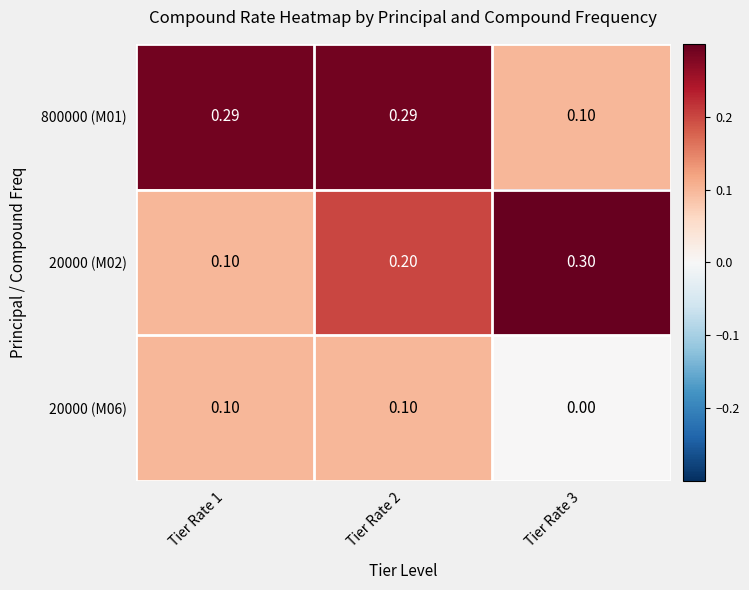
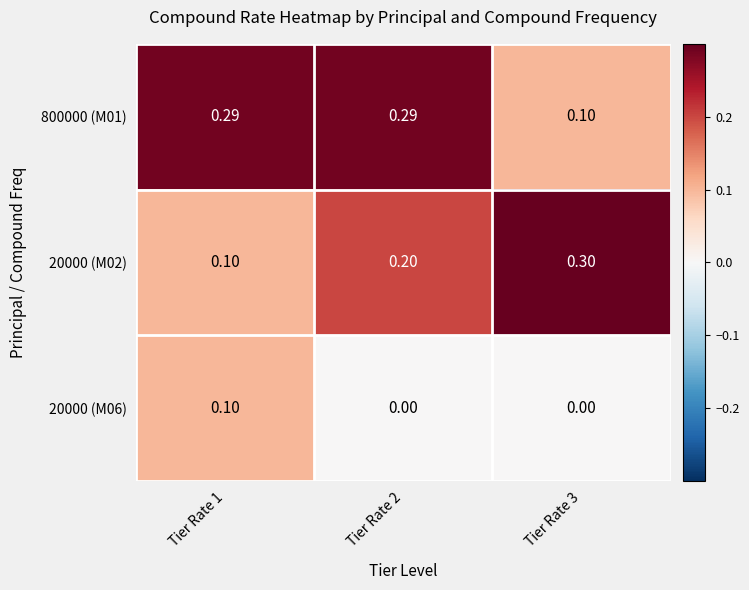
  {
    "800000 (M01)": {
      "Tier Rate 1": 0.29,
      "Tier Rate 2": 0.29,
      "Tier Rate 3": 0.10
    },
    "20000 (M02)": {
      "Tier Rate 1": 0.10,
      "Tier Rate 2": 0.20,
      "Tier Rate 3": 0.30
    },
    "20000 (M06)": {
      "Tier Rate 1": 0.10,
-     "Tier Rate 2": 0.10,
+     "Tier Rate 2": 0.00,
      "Tier Rate 3": 0.00
    }
  }
